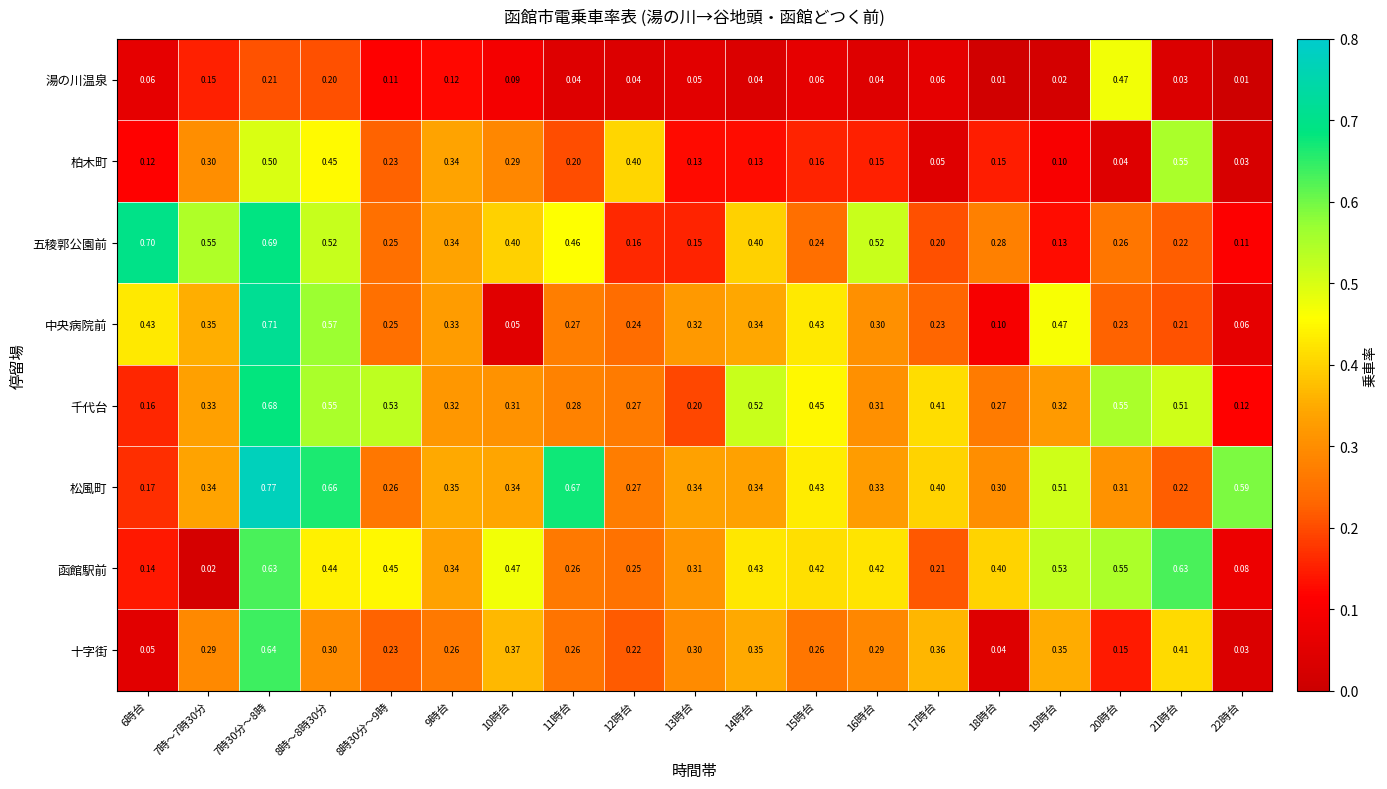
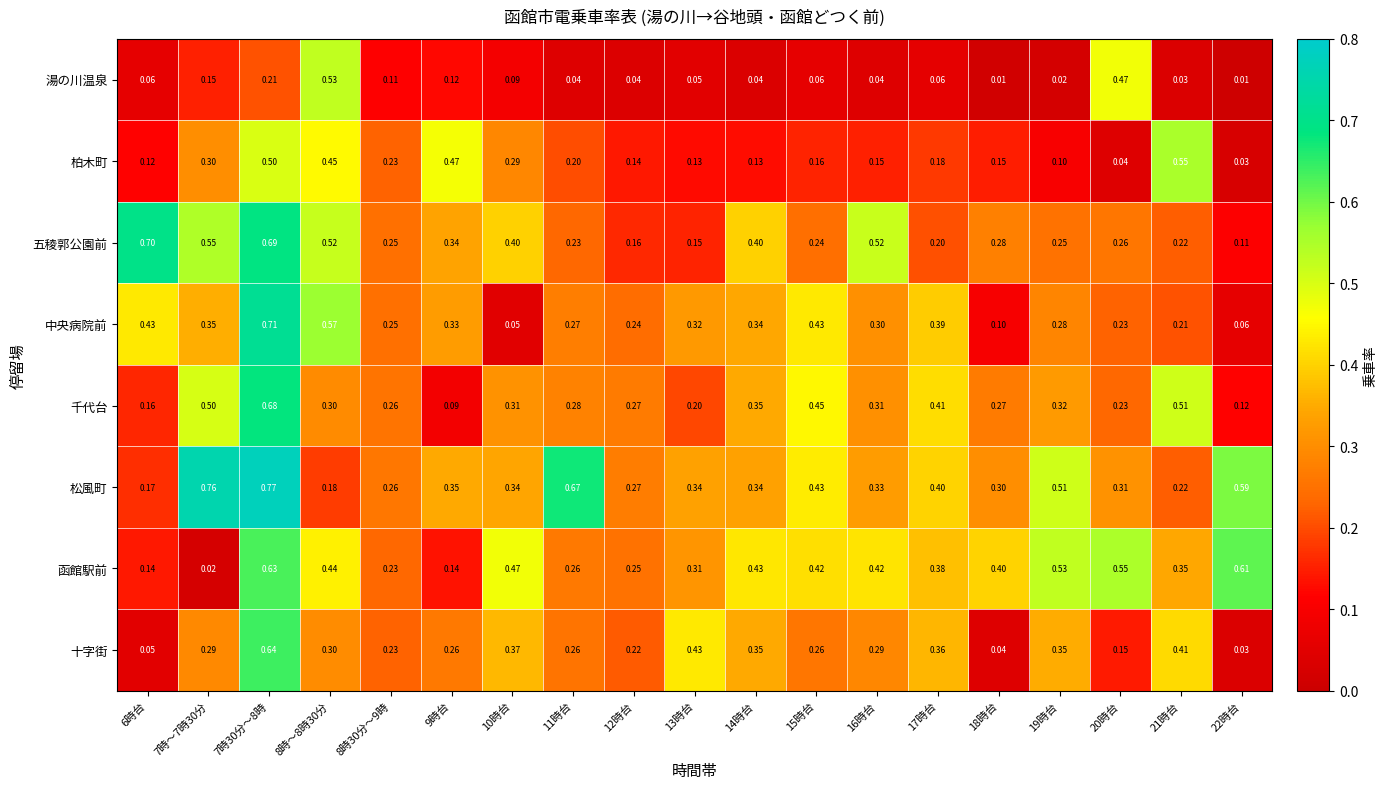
  {
    "湯の川温泉": {
      "6時台": 0.06,
      "7時～7時30分": 0.15,
      "7時30分～8時": 0.21,
-     "8時～8時30分": 0.20,
+     "8時～8時30分": 0.53,
      "8時30分～9時": 0.11,
      "9時台": 0.12,
      "10時台": 0.09,
      "11時台": 0.04,
      "12時台": 0.04,
      "13時台": 0.05,
      "14時台": 0.04,
      "15時台": 0.06,
      "16時台": 0.04,
      "17時台": 0.06,
      "18時台": 0.01,
      "19時台": 0.02,
      "20時台": 0.47,
      "21時台": 0.03,
      "22時台": 0.01
    },
    "柏木町": {
      "6時台": 0.12,
      "7時～7時30分": 0.30,
      "7時30分～8時": 0.50,
      "8時～8時30分": 0.45,
      "8時30分～9時": 0.23,
-     "9時台": 0.34,
+     "9時台": 0.47,
      "10時台": 0.29,
      "11時台": 0.20,
-     "12時台": 0.40,
+     "12時台": 0.14,
      "13時台": 0.13,
      "14時台": 0.13,
      "15時台": 0.16,
      "16時台": 0.15,
-     "17時台": 0.05,
+     "17時台": 0.18,
      "18時台": 0.15,
      "19時台": 0.10,
      "20時台": 0.04,
      "21時台": 0.55,
      "22時台": 0.03
    },
    "五稜郭公園前": {
      "6時台": 0.70,
      "7時～7時30分": 0.55,
      "7時30分～8時": 0.69,
      "8時～8時30分": 0.52,
      "8時30分～9時": 0.25,
      "9時台": 0.34,
      "10時台": 0.40,
-     "11時台": 0.46,
+     "11時台": 0.23,
      "12時台": 0.16,
      "13時台": 0.15,
      "14時台": 0.40,
      "15時台": 0.24,
      "16時台": 0.52,
      "17時台": 0.20,
      "18時台": 0.28,
-     "19時台": 0.13,
+     "19時台": 0.25,
      "20時台": 0.26,
      "21時台": 0.22,
      "22時台": 0.11
    },
    "中央病院前": {
      "6時台": 0.43,
      "7時～7時30分": 0.35,
      "7時30分～8時": 0.71,
      "8時～8時30分": 0.57,
      "8時30分～9時": 0.25,
      "9時台": 0.33,
      "10時台": 0.05,
      "11時台": 0.27,
      "12時台": 0.24,
      "13時台": 0.32,
      "14時台": 0.34,
      "15時台": 0.43,
      "16時台": 0.30,
-     "17時台": 0.23,
+     "17時台": 0.39,
      "18時台": 0.10,
-     "19時台": 0.47,
+     "19時台": 0.28,
      "20時台": 0.23,
      "21時台": 0.21,
      "22時台": 0.06
    },
    "千代台": {
      "6時台": 0.16,
-     "7時～7時30分": 0.33,
+     "7時～7時30分": 0.50,
      "7時30分～8時": 0.68,
-     "8時～8時30分": 0.55,
-     "8時30分～9時": 0.53,
-     "9時台": 0.32,
+     "8時～8時30分": 0.30,
+     "8時30分～9時": 0.26,
+     "9時台": 0.09,
      "10時台": 0.31,
      "11時台": 0.28,
      "12時台": 0.27,
      "13時台": 0.20,
-     "14時台": 0.52,
+     "14時台": 0.35,
      "15時台": 0.45,
      "16時台": 0.31,
      "17時台": 0.41,
      "18時台": 0.27,
      "19時台": 0.32,
-     "20時台": 0.55,
+     "20時台": 0.23,
      "21時台": 0.51,
      "22時台": 0.12
    },
    "松風町": {
      "6時台": 0.17,
-     "7時～7時30分": 0.34,
+     "7時～7時30分": 0.76,
      "7時30分～8時": 0.77,
-     "8時～8時30分": 0.66,
+     "8時～8時30分": 0.18,
      "8時30分～9時": 0.26,
      "9時台": 0.35,
      "10時台": 0.34,
      "11時台": 0.67,
      "12時台": 0.27,
      "13時台": 0.34,
      "14時台": 0.34,
      "15時台": 0.43,
      "16時台": 0.33,
      "17時台": 0.40,
      "18時台": 0.30,
      "19時台": 0.51,
      "20時台": 0.31,
      "21時台": 0.22,
      "22時台": 0.59
    },
    "函館駅前": {
      "6時台": 0.14,
      "7時～7時30分": 0.02,
      "7時30分～8時": 0.63,
      "8時～8時30分": 0.44,
-     "8時30分～9時": 0.45,
-     "9時台": 0.34,
+     "8時30分～9時": 0.23,
+     "9時台": 0.14,
      "10時台": 0.47,
      "11時台": 0.26,
      "12時台": 0.25,
      "13時台": 0.31,
      "14時台": 0.43,
      "15時台": 0.42,
      "16時台": 0.42,
-     "17時台": 0.21,
+     "17時台": 0.38,
      "18時台": 0.40,
      "19時台": 0.53,
      "20時台": 0.55,
-     "21時台": 0.63,
-     "22時台": 0.08
+     "21時台": 0.35,
+     "22時台": 0.61
    },
    "十字街": {
      "6時台": 0.05,
      "7時～7時30分": 0.29,
      "7時30分～8時": 0.64,
      "8時～8時30分": 0.30,
      "8時30分～9時": 0.23,
      "9時台": 0.26,
      "10時台": 0.37,
      "11時台": 0.26,
      "12時台": 0.22,
-     "13時台": 0.30,
+     "13時台": 0.43,
      "14時台": 0.35,
      "15時台": 0.26,
      "16時台": 0.29,
      "17時台": 0.36,
      "18時台": 0.04,
      "19時台": 0.35,
      "20時台": 0.15,
      "21時台": 0.41,
      "22時台": 0.03
    }
  }
